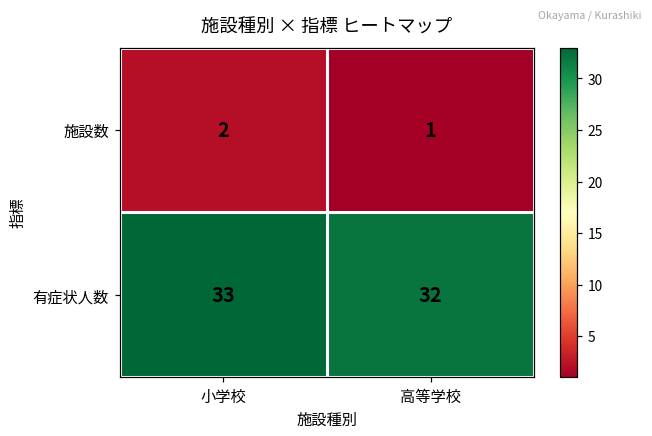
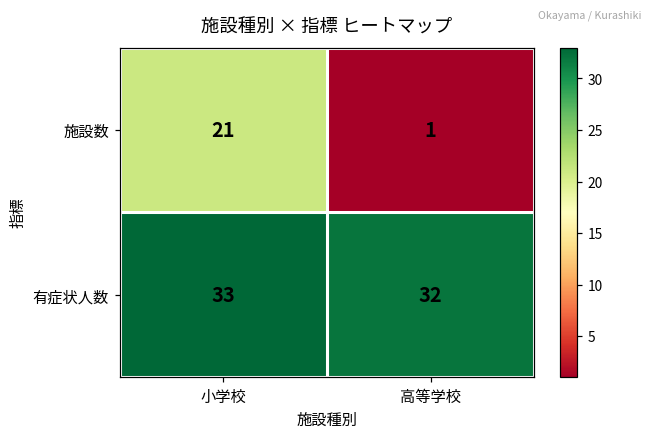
  {
    "施設数": {
-     "小学校": 2,
+     "小学校": 21,
      "高等学校": 1
    },
    "有症状人数": {
      "小学校": 33,
      "高等学校": 32
    }
  }
